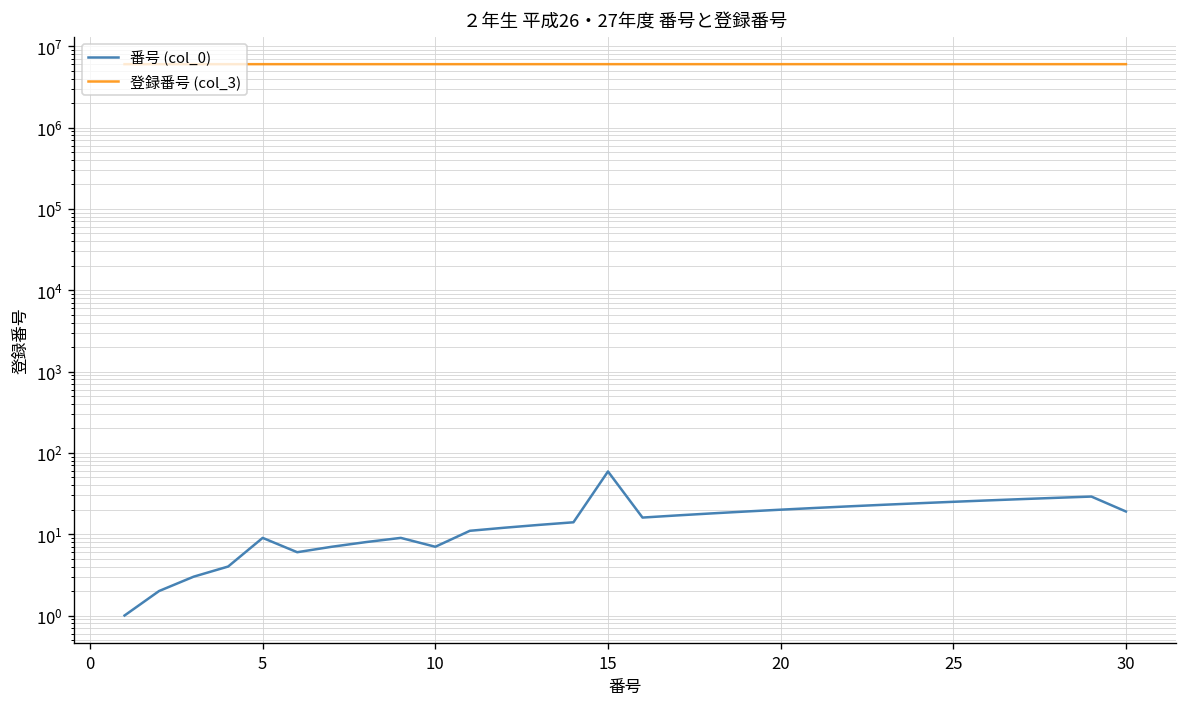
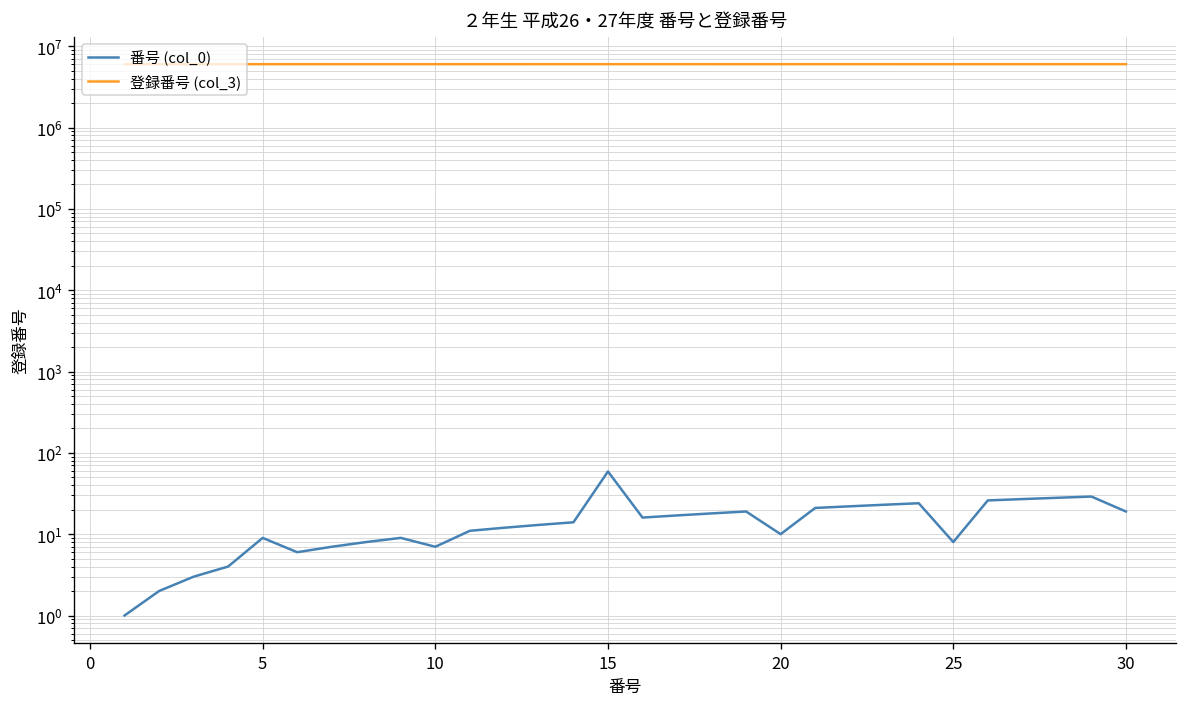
  {
    "番号 (col_0)": {
      "5": 9,
      "10": 7,
      "15": 60,
-     "20": 20,
-     "25": 25,
+     "20": 10,
+     "25": 8,
      "30": 19
    },
    "登録番号 (col_3)": {
      "5": 6000000,
      "10": 6000000,
      "15": 6000000,
      "20": 6000000,
      "25": 6000000,
      "30": 6000000
    }
  }
